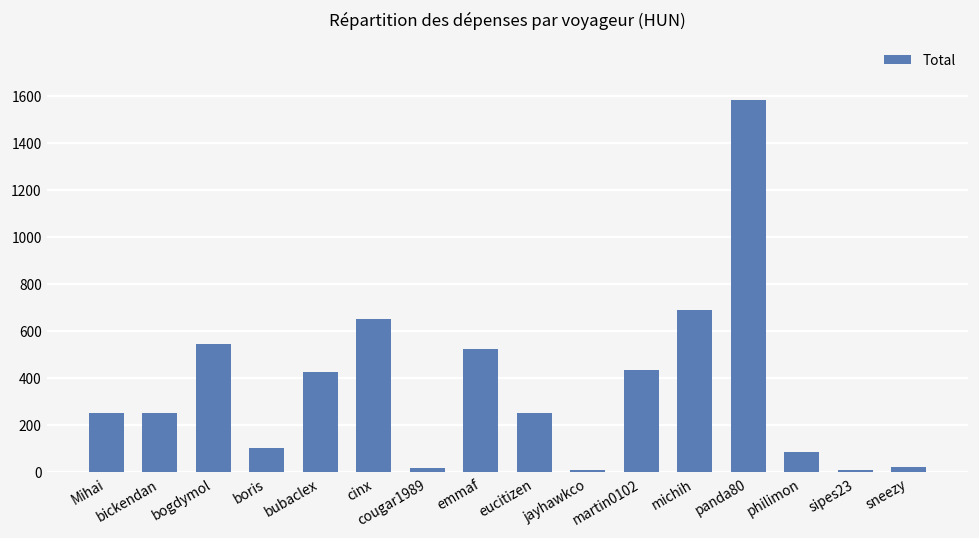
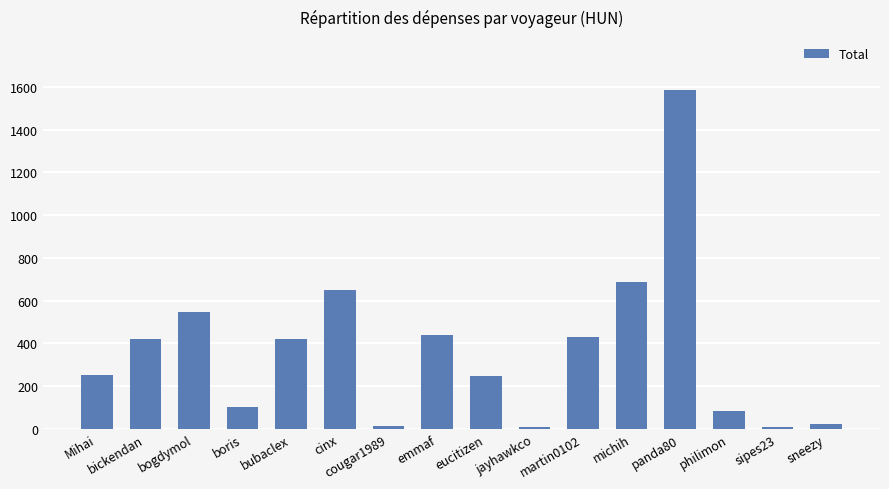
  {
    "Mihai": 250,
-   "bickendan": 250,
+   "bickendan": 420,
    "bogdymol": 550,
    "boris": 100,
    "bubaclex": 420,
    "cinx": 650,
    "cougar1989": 10,
-   "emmaf": 520,
+   "emmaf": 440,
    "eucitizen": 250,
    "martin0102": 430,
    "michih": 690,
    "panda80": 1580,
    "philimon": 80,
    "sneezy": 20
  }
